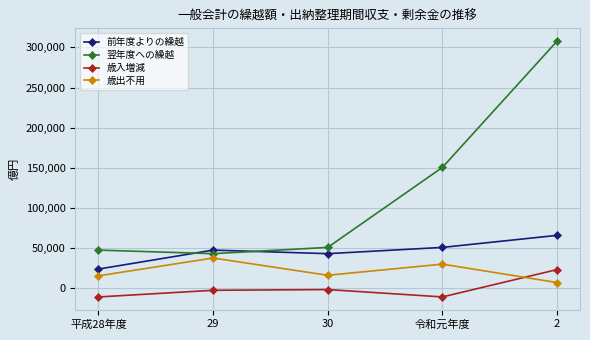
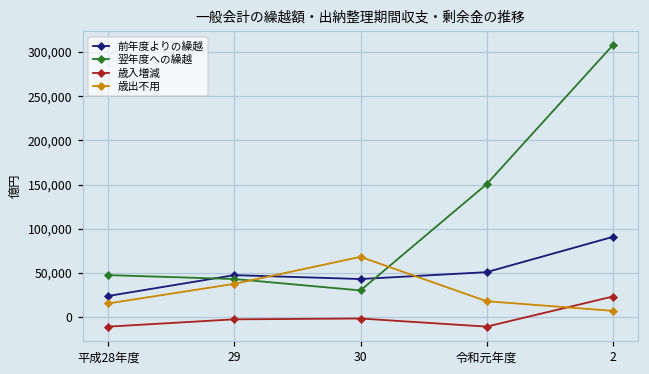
  {
    "前年度よりの繰越": {
      "平成28年度": "20,000",
      "29": "50,000",
      "30": "40,000",
      "令和元年度": "50,000",
-     "2": "70,000"
+     "2": "90,000"
    },
    "翌年度への繰越": {
      "平成28年度": "50,000",
      "29": "40,000",
-     "30": "50,000",
+     "30": "30,000",
      "令和元年度": "150,000",
      "2": "310,000"
    },
    "歳入増減": {
      "平成28年度": "-10,000",
      "29": "0",
      "30": "0",
      "令和元年度": "-10,000",
      "2": "20,000"
    },
    "歳出不用": {
      "平成28年度": "20,000",
      "29": "40,000",
-     "30": "20,000",
-     "令和元年度": "30,000",
+     "30": "70,000",
+     "令和元年度": "20,000",
      "2": "10,000"
    }
  }
